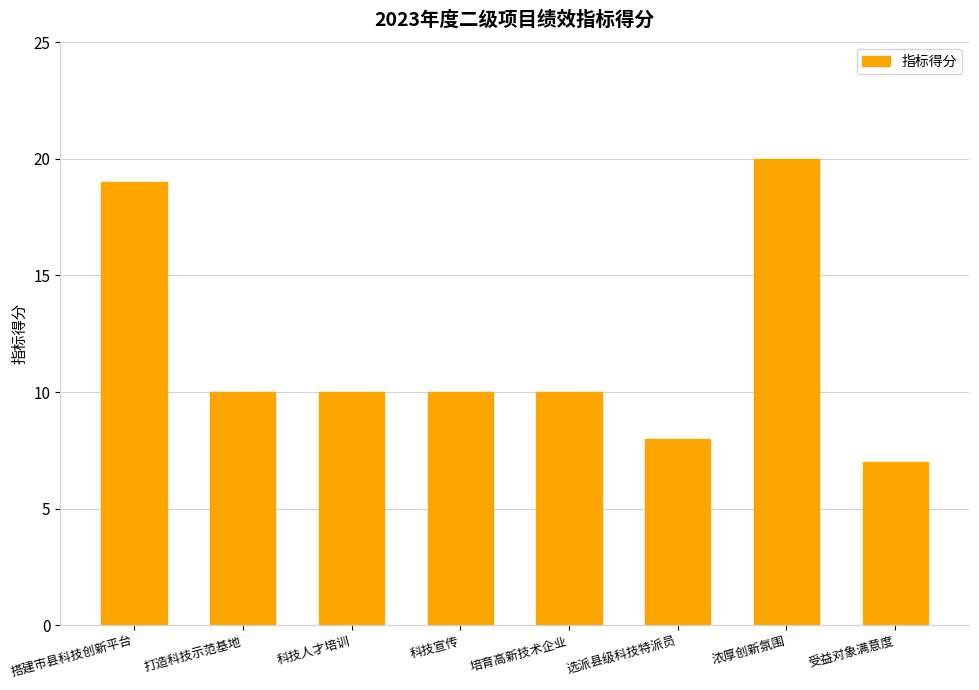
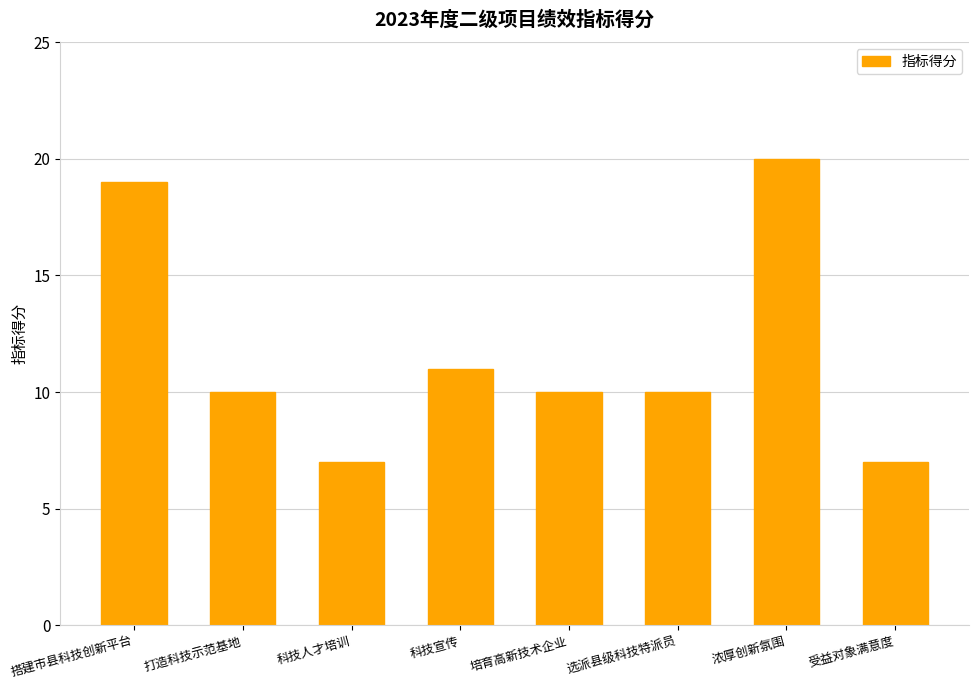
  {
    "搭建市县科技创新平台": 19,
    "打造科技示范基地": 10,
-   "科技人才培训": 10,
-   "科技宣传": 10,
+   "科技人才培训": 7,
+   "科技宣传": 11,
    "培育高新技术企业": 10,
-   "选派县级科技特派员": 8,
+   "选派县级科技特派员": 10,
    "浓厚创新氛围": 20,
    "受益对象满意度": 7
  }
